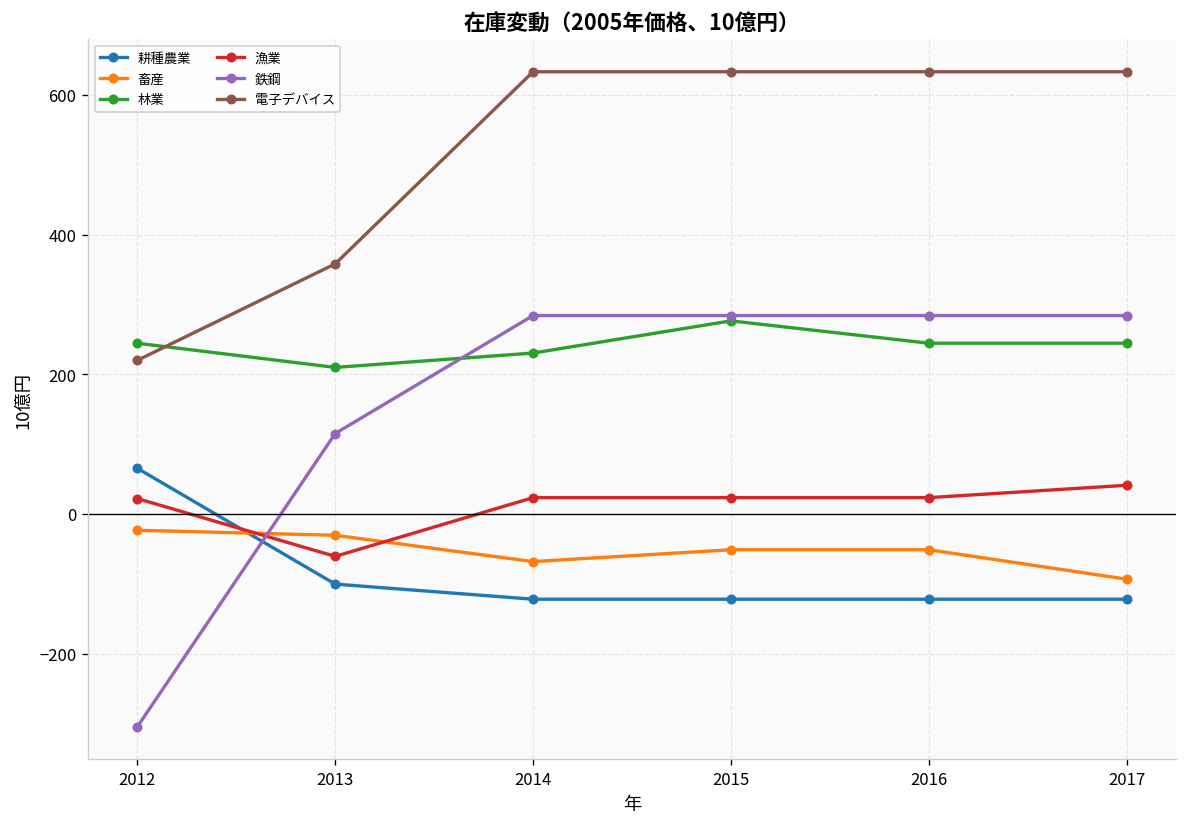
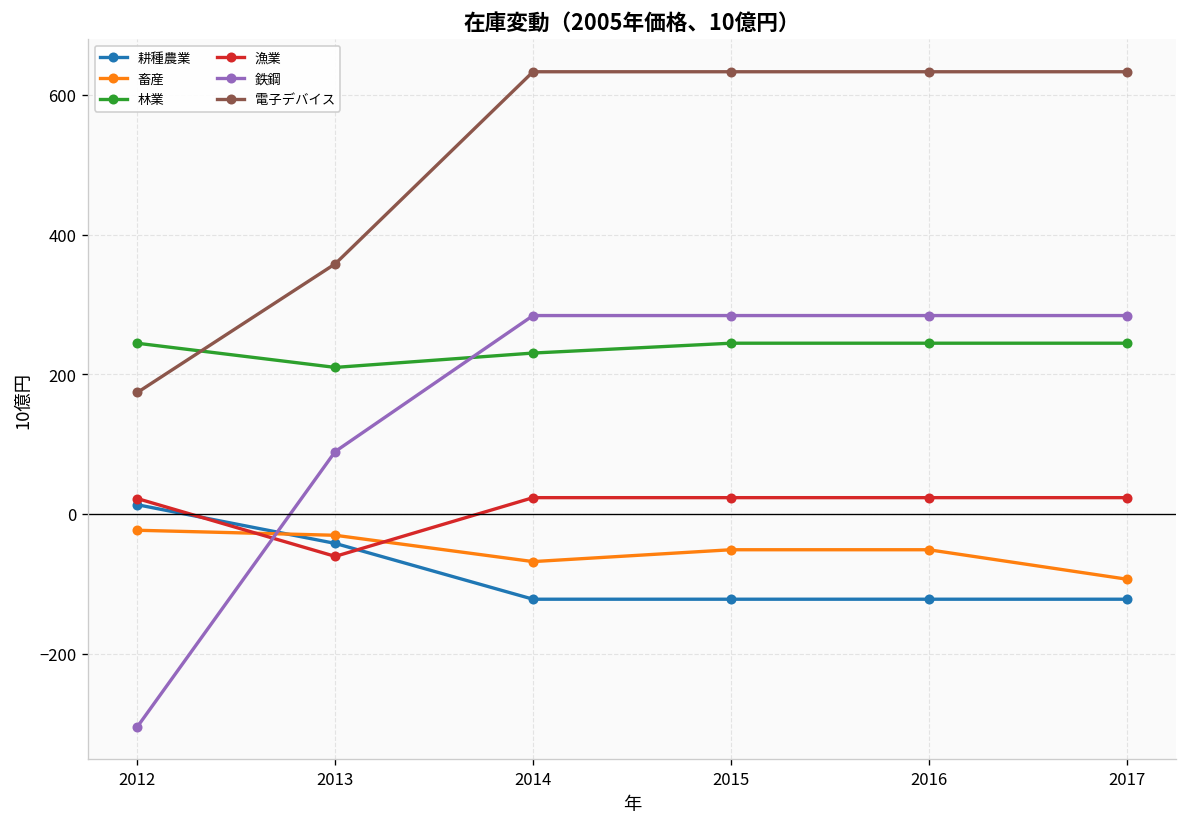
  {
    "耕種農業": {
-     "2012": 70,
-     "2013": -100,
+     "2012": 10,
+     "2013": -40,
      "2014": -120,
      "2015": -120,
      "2016": -120,
      "2017": -120
    },
    "畜産": {
      "2012": -20,
      "2013": -30,
      "2014": -70,
      "2015": -50,
      "2016": -50,
      "2017": -90
    },
    "林業": {
      "2012": 240,
      "2013": 210,
      "2014": 230,
-     "2015": 280,
+     "2015": 240,
      "2016": 240,
      "2017": 240
    },
    "漁業": {
      "2012": 20,
      "2013": -60,
      "2014": 20,
      "2015": 20,
      "2016": 20,
-     "2017": 40
+     "2017": 20
    },
    "鉄鋼": {
      "2012": -300,
-     "2013": 120,
+     "2013": 90,
      "2014": 280,
      "2015": 280,
      "2016": 280,
      "2017": 280
    },
    "電子デバイス": {
-     "2012": 220,
+     "2012": 170,
      "2013": 360,
      "2014": 630,
      "2015": 630,
      "2016": 630,
      "2017": 630
    }
  }
